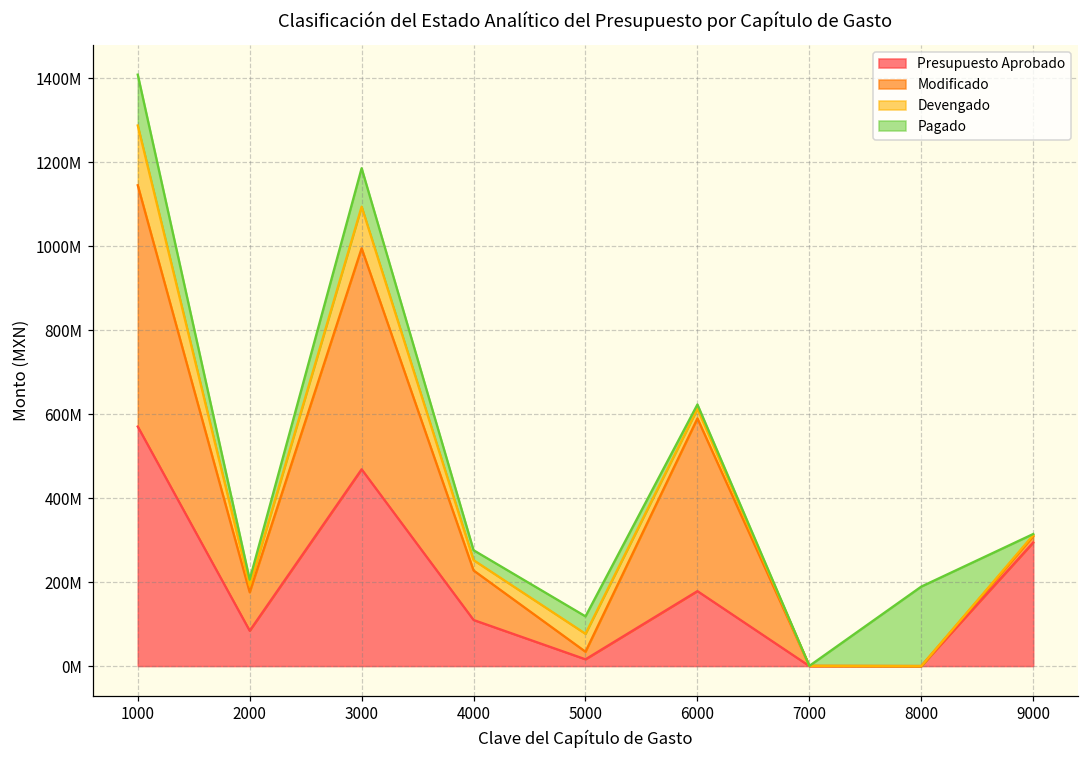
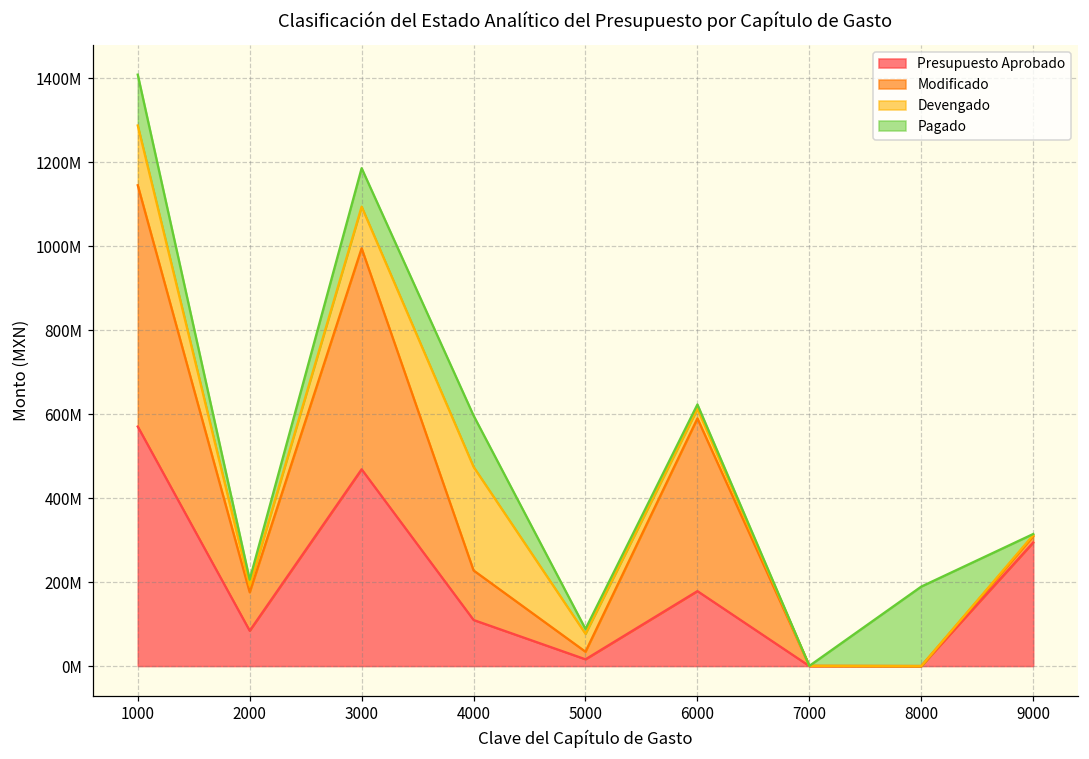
  {
    "Presupuesto Aprobado": {
      "1000": 570000000,
      "2000": 80000000,
      "3000": 470000000,
      "4000": 110000000,
      "5000": 20000000,
      "6000": 180000000,
      "9000": 290000000
    },
    "Modificado": {
      "1000": 570000000,
      "2000": 90000000,
      "3000": 530000000,
      "4000": 120000000,
      "5000": 20000000,
      "6000": 410000000
    },
    "Devengado": {
      "1000": 140000000,
      "2000": 20000000,
      "3000": 100000000,
-     "4000": 20000000,
+     "4000": 250000000,
      "5000": 40000000,
      "6000": 20000000
    },
    "Pagado": {
      "1000": 120000000,
      "2000": 10000000,
      "3000": 90000000,
-     "4000": 20000000,
-     "5000": 40000000,
+     "4000": 120000000,
+     "5000": 10000000,
      "6000": 10000000,
      "8000": 190000000
    }
  }
